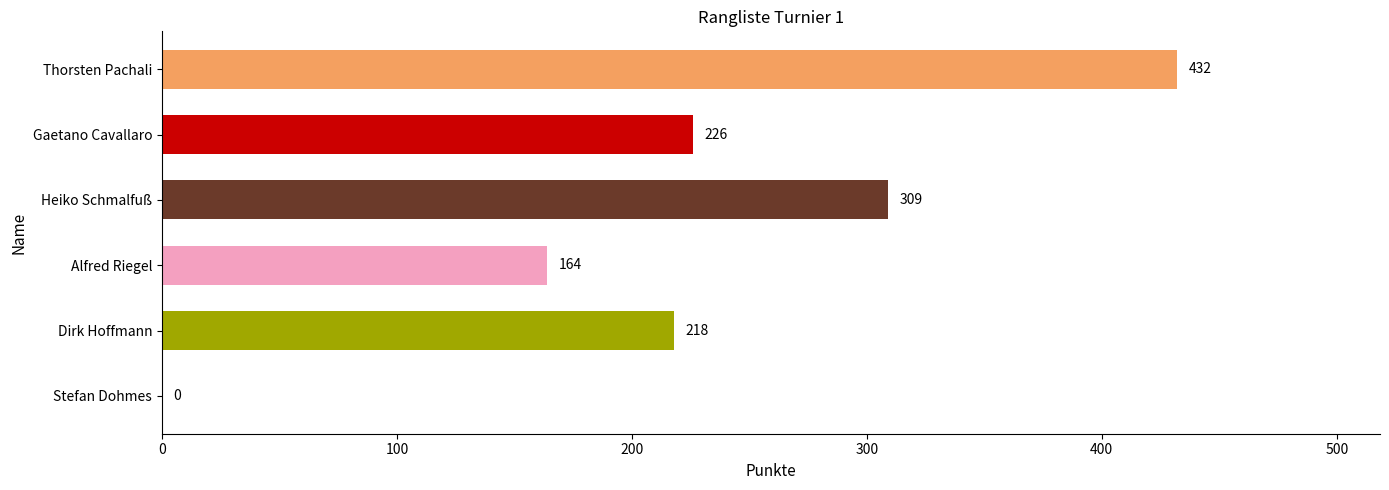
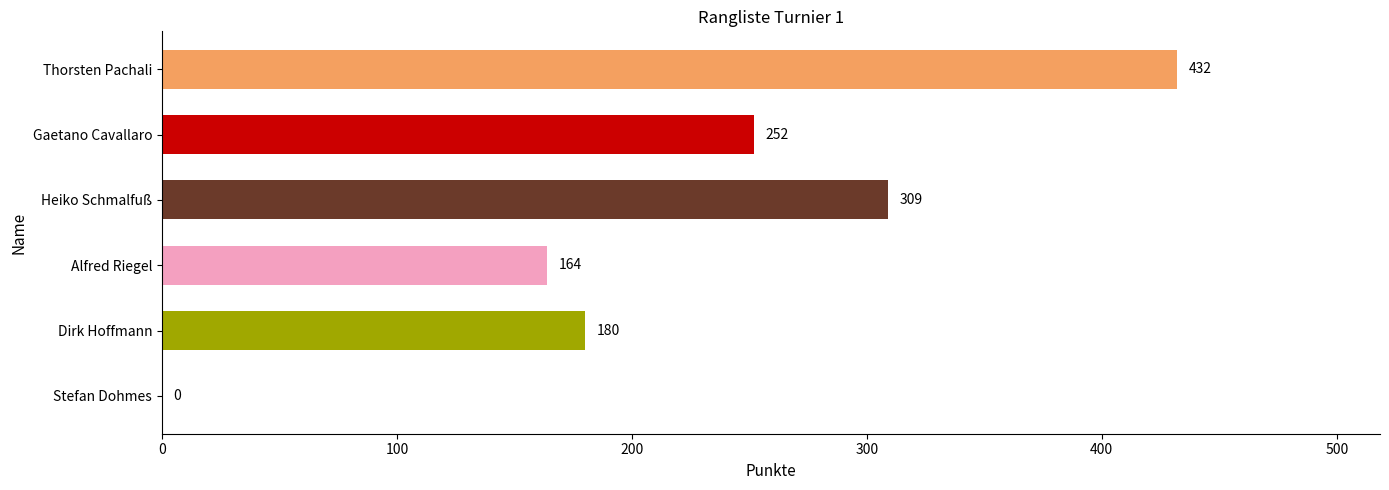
  {
    "Thorsten Pachali": 432,
-   "Gaetano Cavallaro": 226,
+   "Gaetano Cavallaro": 252,
    "Heiko Schmalfuß": 309,
    "Alfred Riegel": 164,
-   "Dirk Hoffmann": 218,
+   "Dirk Hoffmann": 180,
    "Stefan Dohmes": 0
  }
